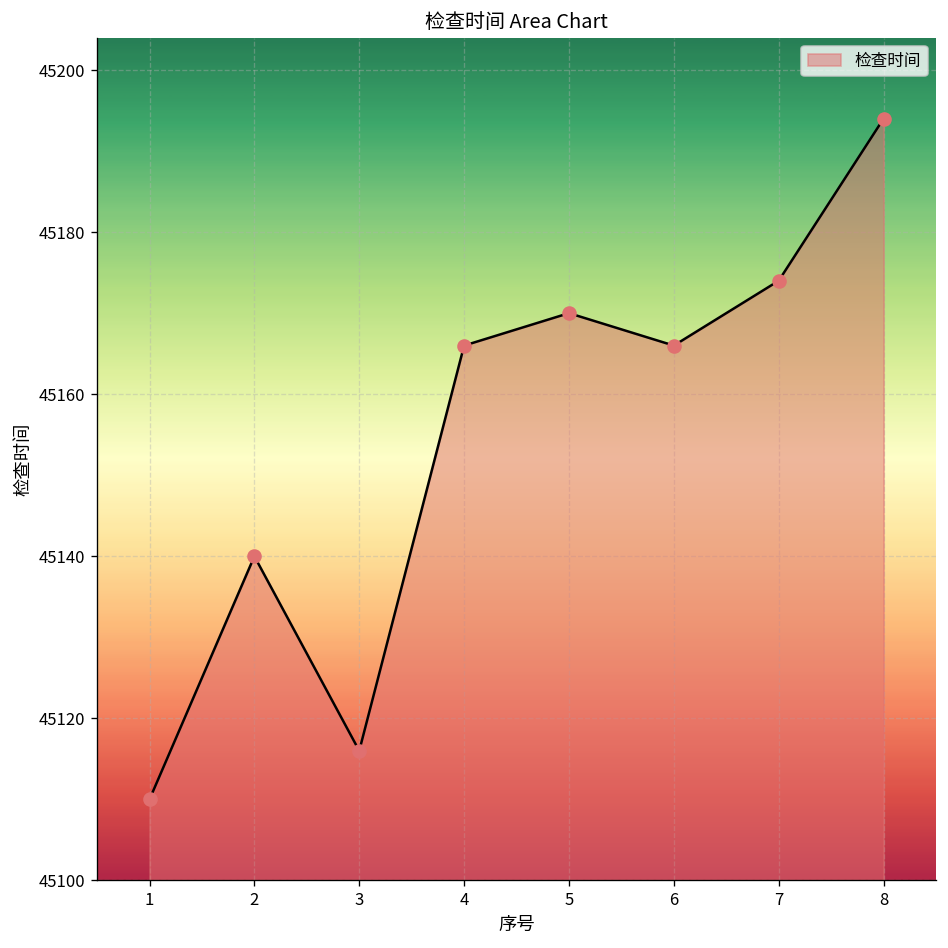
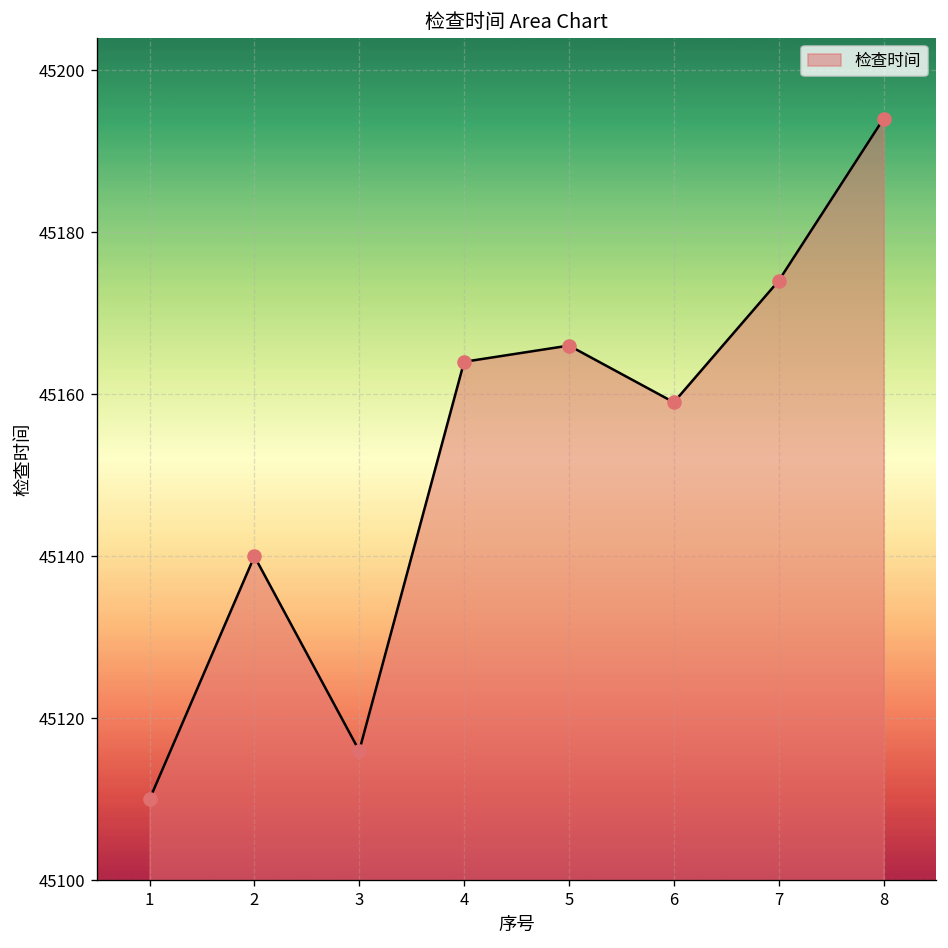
  {
    "1": 45110,
    "2": 45140,
    "3": 45116,
-   "4": 45166,
-   "5": 45170,
-   "6": 45166,
+   "4": 45164,
+   "5": 45166,
+   "6": 45159,
    "7": 45174,
    "8": 45194
  }
